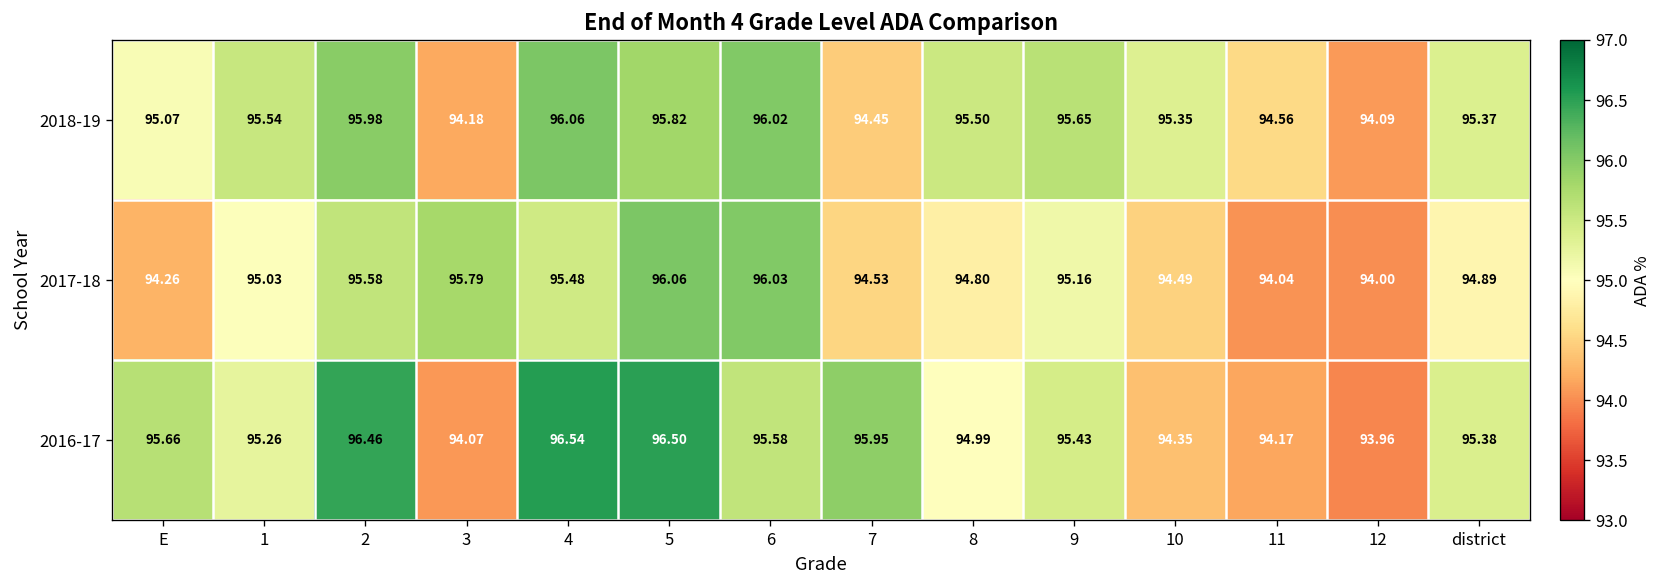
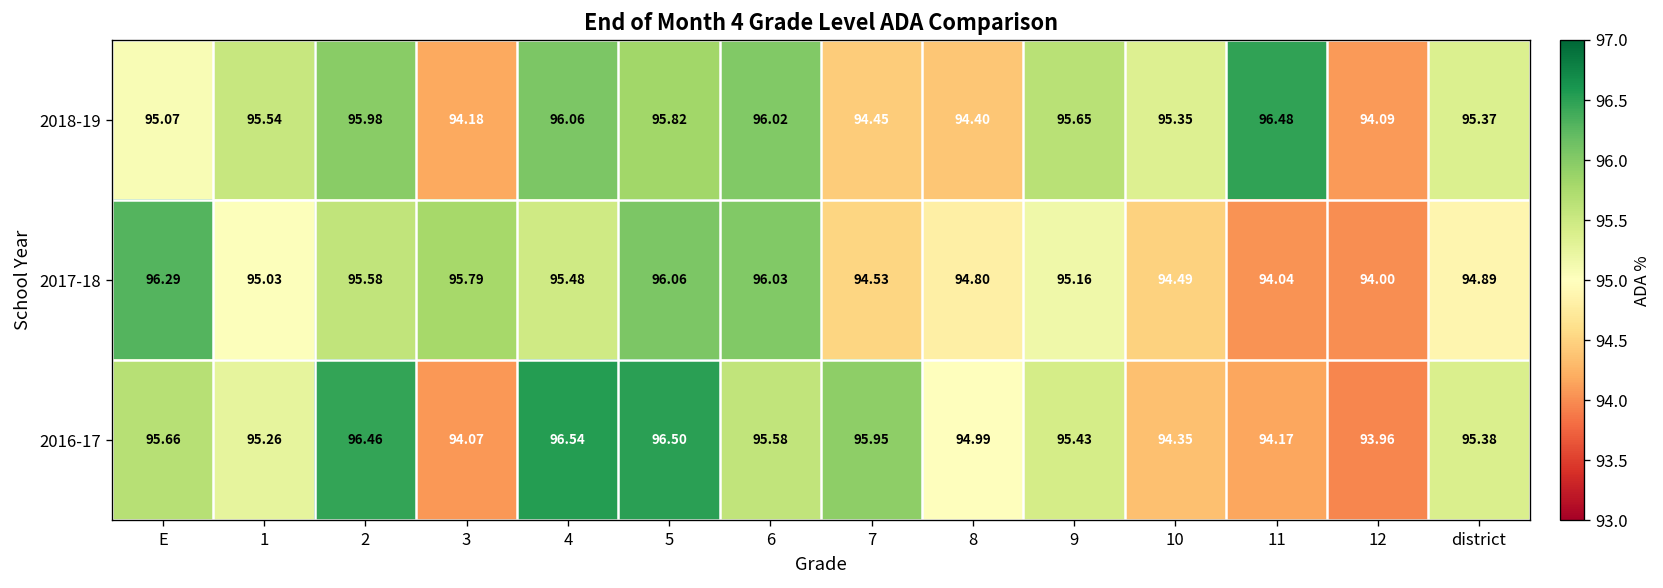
  {
    "2018-19": {
      "E": 95.07,
      "1": 95.54,
      "2": 95.98,
      "3": 94.18,
      "4": 96.06,
      "5": 95.82,
      "6": 96.02,
      "7": 94.45,
-     "8": 95.50,
+     "8": 94.40,
      "9": 95.65,
      "10": 95.35,
-     "11": 94.56,
+     "11": 96.48,
      "12": 94.09,
      "district": 95.37
    },
    "2017-18": {
-     "E": 94.26,
+     "E": 96.29,
      "1": 95.03,
      "2": 95.58,
      "3": 95.79,
      "4": 95.48,
      "5": 96.06,
      "6": 96.03,
      "7": 94.53,
      "8": 94.80,
      "9": 95.16,
      "10": 94.49,
      "11": 94.04,
      "12": 94.00,
      "district": 94.89
    },
    "2016-17": {
      "E": 95.66,
      "1": 95.26,
      "2": 96.46,
      "3": 94.07,
      "4": 96.54,
      "5": 96.50,
      "6": 95.58,
      "7": 95.95,
      "8": 94.99,
      "9": 95.43,
      "10": 94.35,
      "11": 94.17,
      "12": 93.96,
      "district": 95.38
    }
  }
